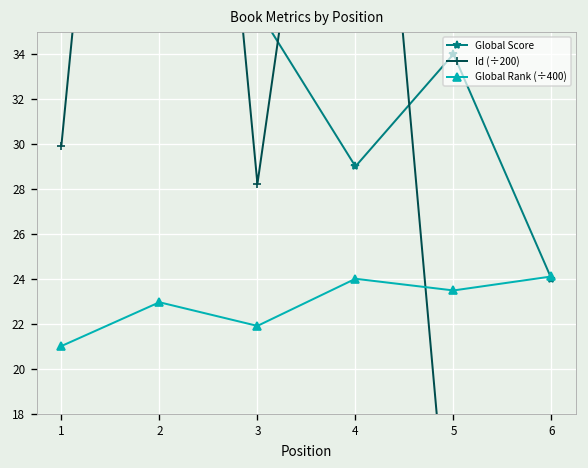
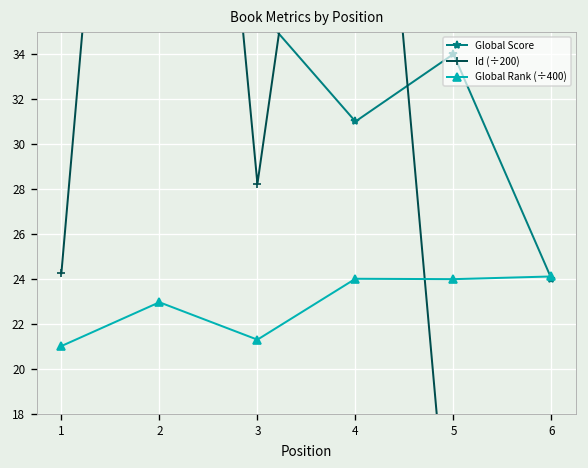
  {
    "Global Score": {
-     "4": 29
+     "4": 31
    },
    "Id (÷200)": {
-     "1": 29.9,
+     "1": 24.2,
      "3": 28.2
    },
    "Global Rank (÷400)": {
      "1": 21.0,
      "2": 23.0,
-     "3": 21.9,
+     "3": 21.3,
      "4": 24.0,
-     "5": 23.5
+     "5": 24.0
    }
  }
